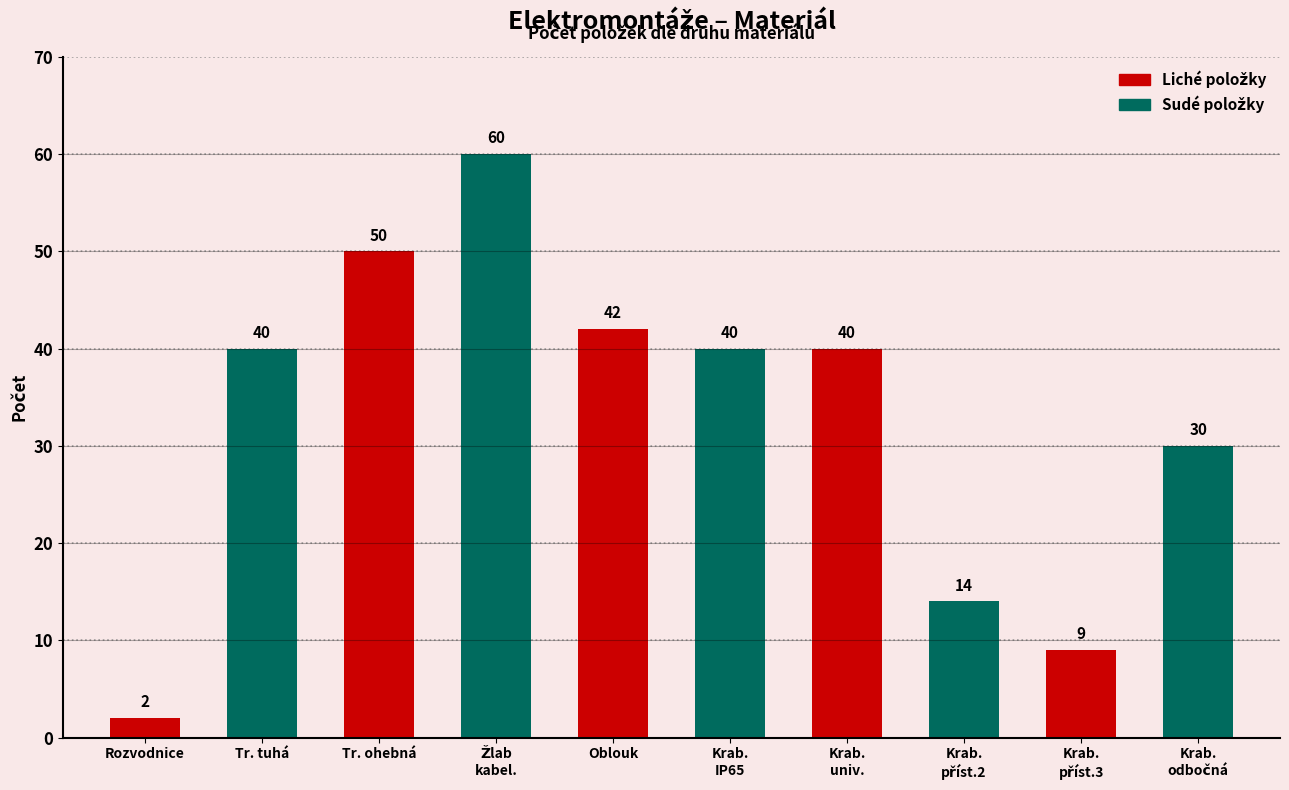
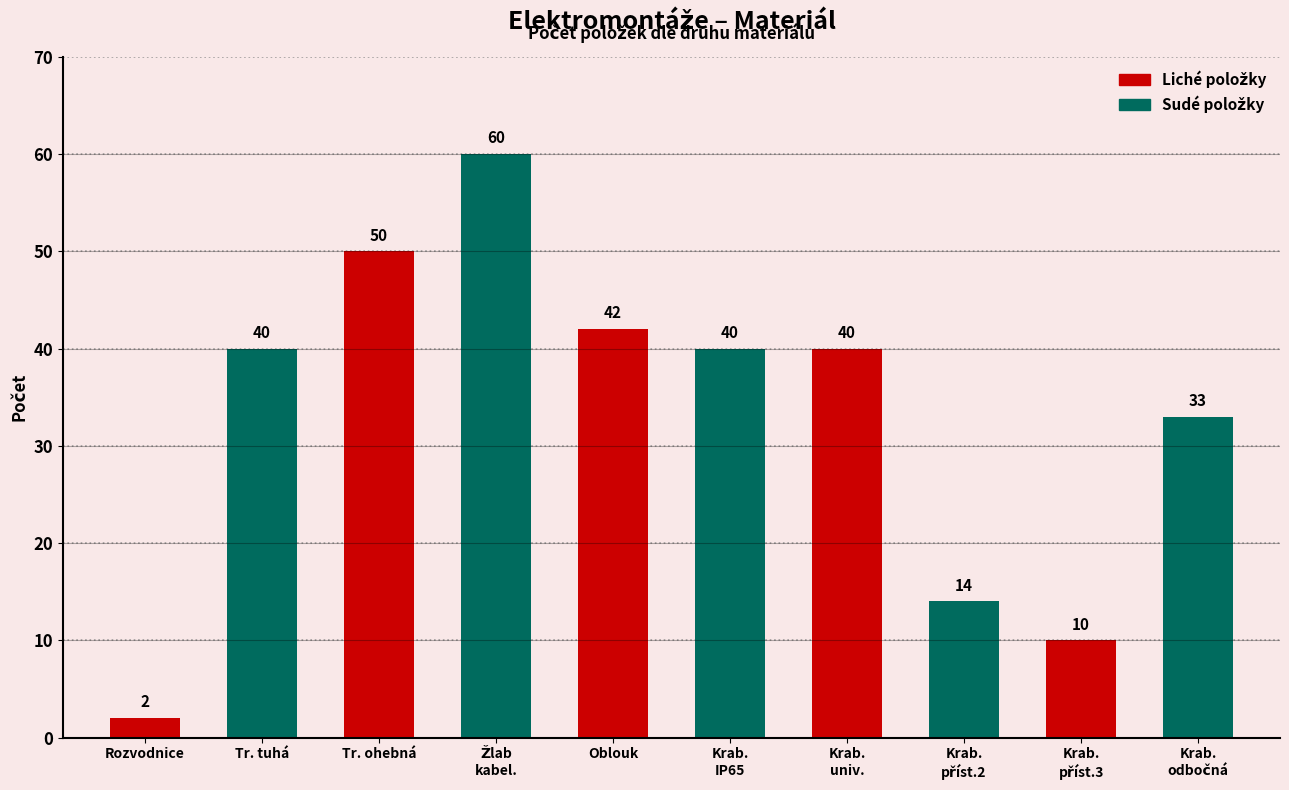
  {
    "Rozvodnice": 2,
    "Tr. tuhá": 40,
    "Tr. ohebná": 50,
    "Žlab kabel.": 60,
    "Oblouk": 42,
    "Krab. IP65": 40,
    "Krab. univ.": 40,
    "Krab. příst.2": 14,
-   "Krab. příst.3": 9,
-   "Krab. odbočná": 30
+   "Krab. příst.3": 10,
+   "Krab. odbočná": 33
  }
